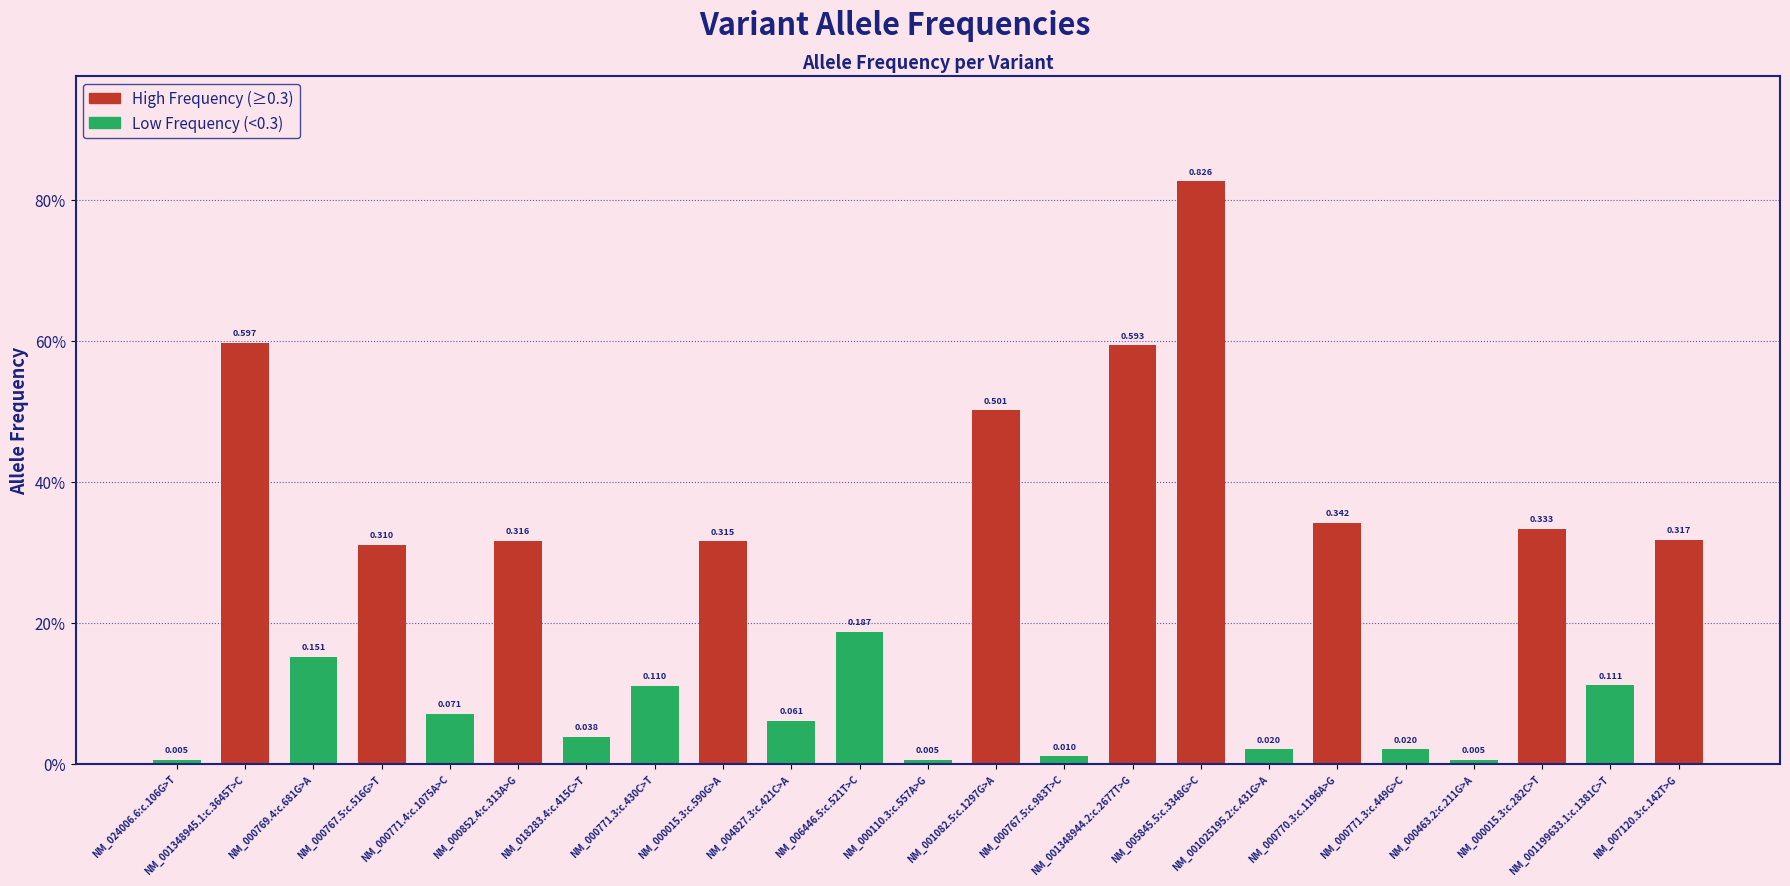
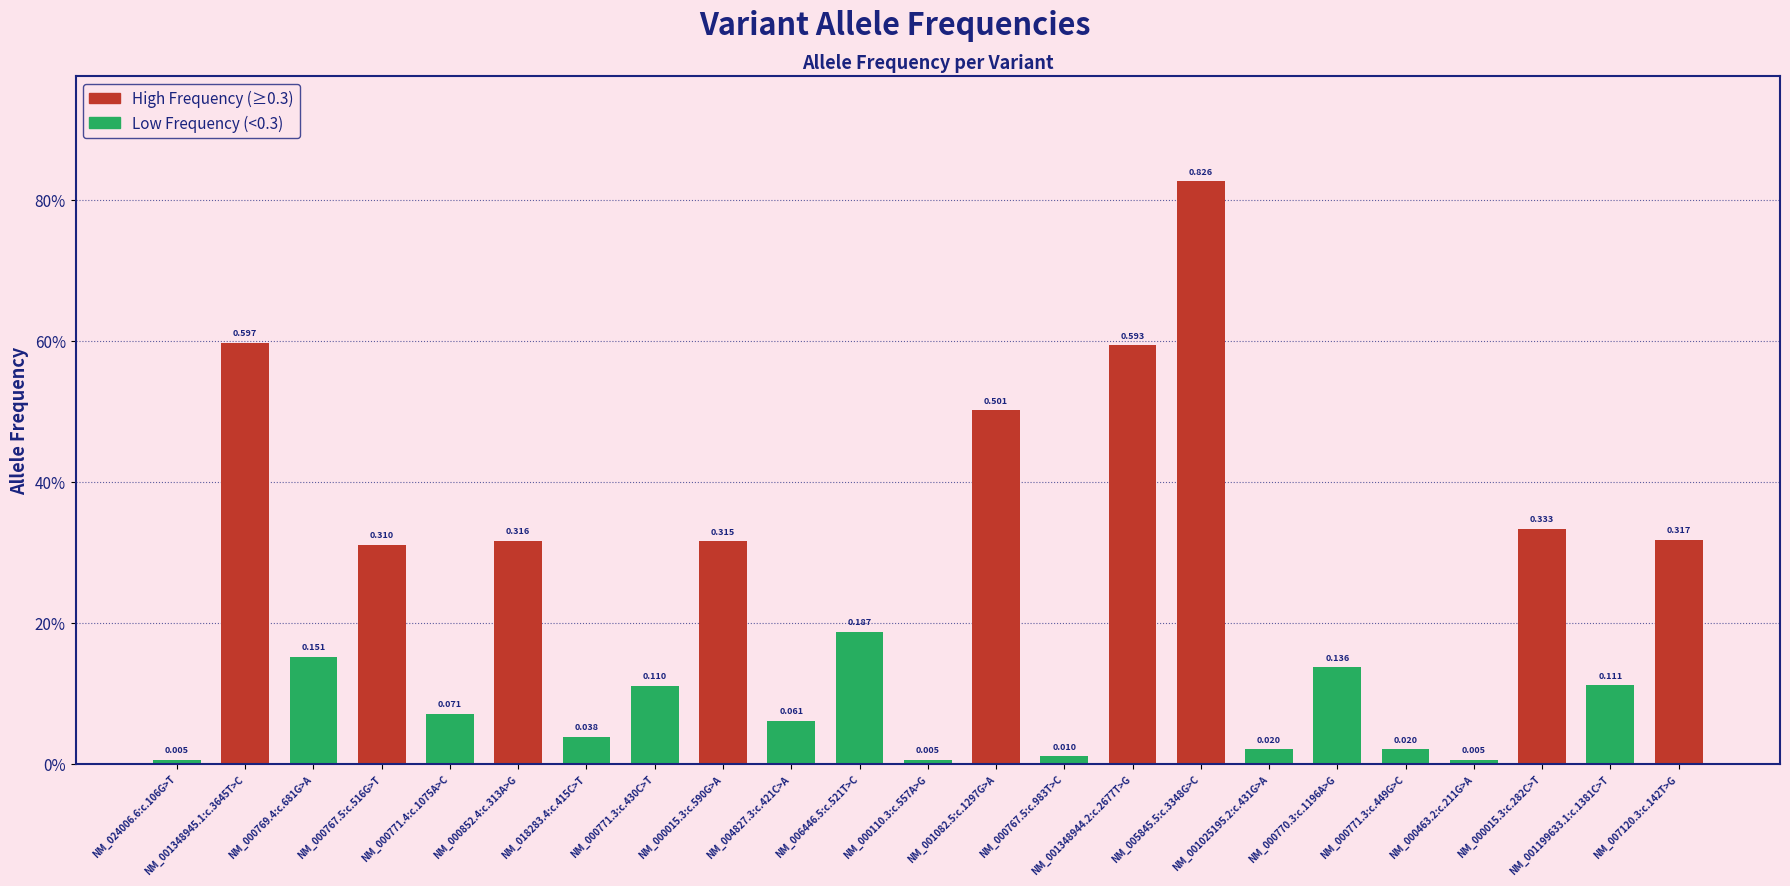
  {
    "NM_024006.6:c.106G>T": 0.005,
    "NM_001348945.1:c.3645T>C": 0.597,
    "NM_000769.4:c.681G>A": 0.151,
    "NM_000767.5:c.516G>T": 0.310,
    "NM_000771.4:c.1075A>C": 0.071,
    "NM_000852.4:c.313A>G": 0.316,
    "NM_018283.4:c.415C>T": 0.038,
    "NM_000771.3:c.430C>T": 0.110,
    "NM_000015.3:c.590G>A": 0.315,
    "NM_004827.3:c.421C>A": 0.061,
    "NM_006446.5:c.521T>C": 0.187,
    "NM_000110.3:c.557A>G": 0.005,
    "NM_001082.5:c.1297G>A": 0.501,
    "NM_000767.5:c.983T>C": 0.010,
    "NM_001348944.2:c.2677T>G": 0.593,
    "NM_005845.5:c.3348G>C": 0.826,
    "NM_001025195.2:c.431G>A": 0.020,
-   "NM_000770.3:c.1196A>G": 0.342,
+   "NM_000770.3:c.1196A>G": 0.136,
    "NM_000771.3:c.449G>C": 0.020,
    "NM_000463.2:c.211G>A": 0.005,
    "NM_000015.3:c.282C>T": 0.333,
    "NM_001199633.1:c.1381C>T": 0.111,
    "NM_007120.3:c.142T>G": 0.317
  }
